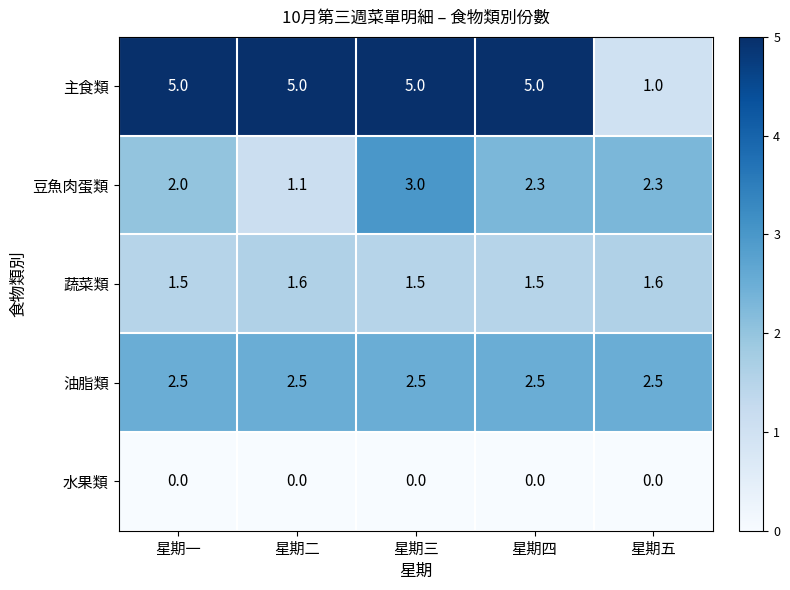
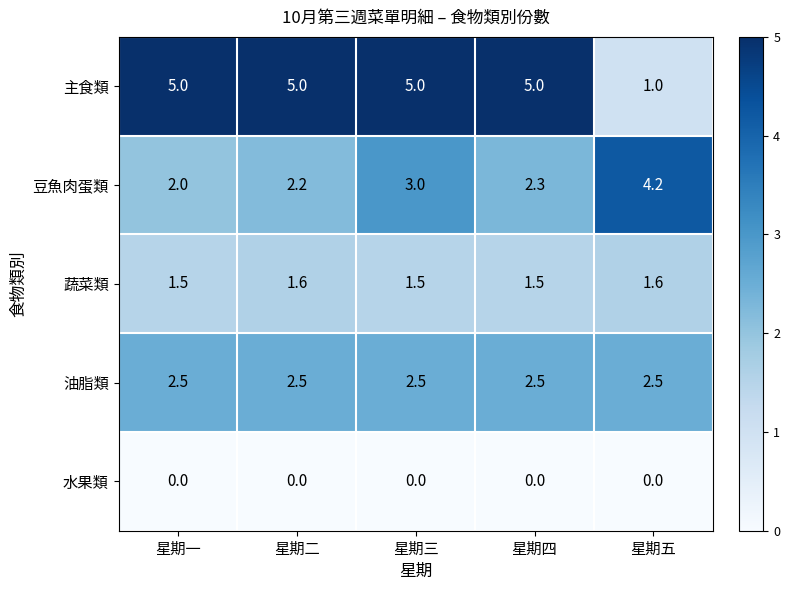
  {
    "主食類": {
      "星期一": 5.0,
      "星期二": 5.0,
      "星期三": 5.0,
      "星期四": 5.0,
      "星期五": 1.0
    },
    "豆魚肉蛋類": {
      "星期一": 2.0,
-     "星期二": 1.1,
+     "星期二": 2.2,
      "星期三": 3.0,
      "星期四": 2.3,
-     "星期五": 2.3
+     "星期五": 4.2
    },
    "蔬菜類": {
      "星期一": 1.5,
      "星期二": 1.6,
      "星期三": 1.5,
      "星期四": 1.5,
      "星期五": 1.6
    },
    "油脂類": {
      "星期一": 2.5,
      "星期二": 2.5,
      "星期三": 2.5,
      "星期四": 2.5,
      "星期五": 2.5
    },
    "水果類": {
      "星期一": 0.0,
      "星期二": 0.0,
      "星期三": 0.0,
      "星期四": 0.0,
      "星期五": 0.0
    }
  }
